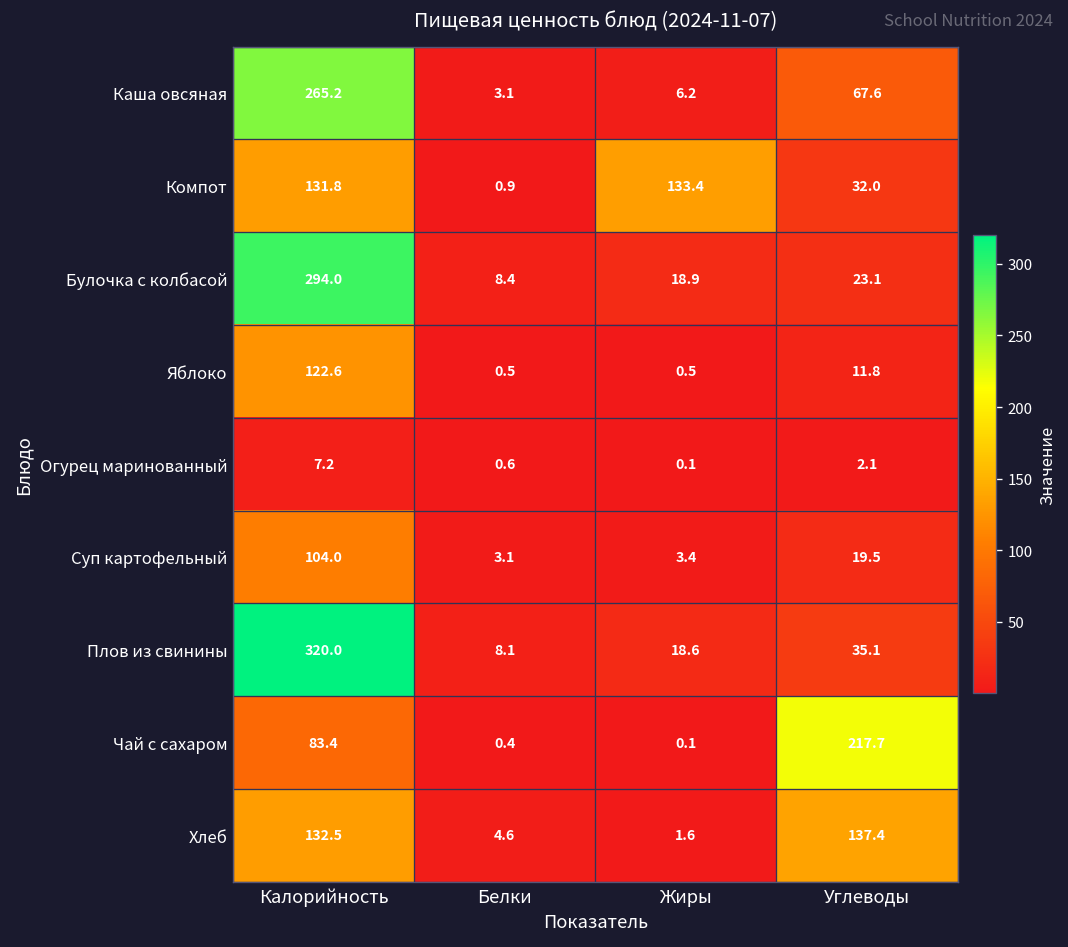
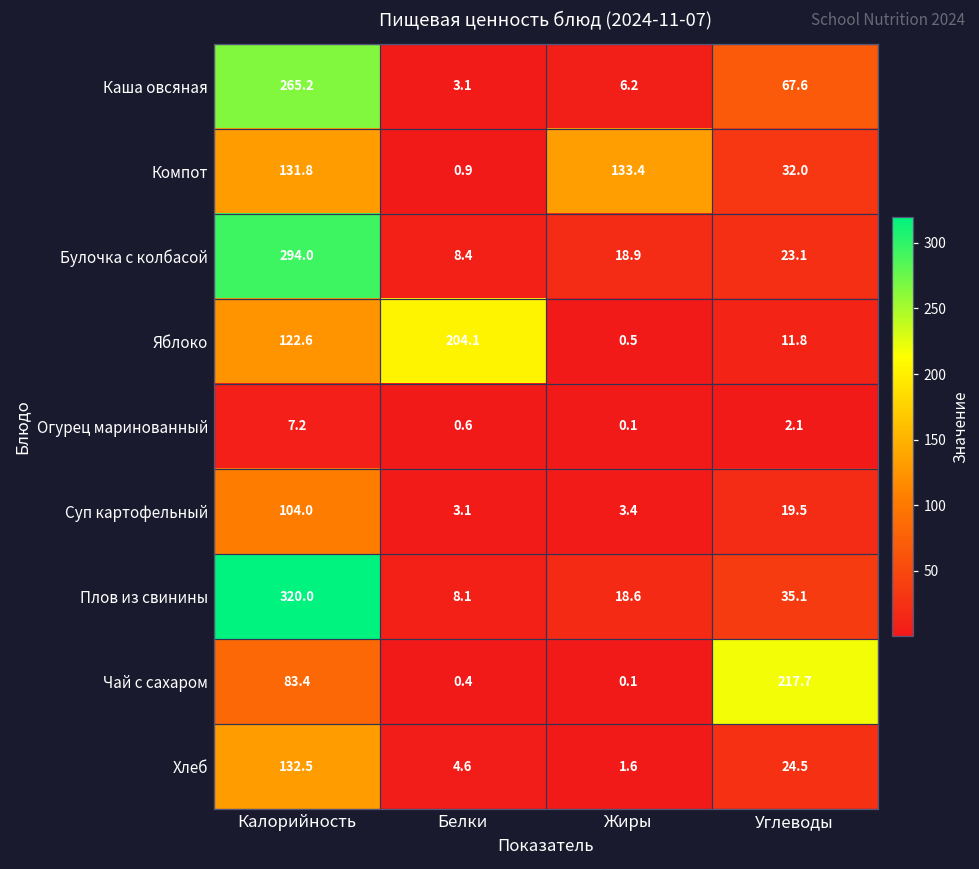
  {
    "Каша овсяная": {
      "Калорийность": 265.2,
      "Белки": 3.1,
      "Жиры": 6.2,
      "Углеводы": 67.6
    },
    "Компот": {
      "Калорийность": 131.8,
      "Белки": 0.9,
      "Жиры": 133.4,
      "Углеводы": 32.0
    },
    "Булочка с колбасой": {
      "Калорийность": 294.0,
      "Белки": 8.4,
      "Жиры": 18.9,
      "Углеводы": 23.1
    },
    "Яблоко": {
      "Калорийность": 122.6,
-     "Белки": 0.5,
+     "Белки": 204.1,
      "Жиры": 0.5,
      "Углеводы": 11.8
    },
    "Огурец маринованный": {
      "Калорийность": 7.2,
      "Белки": 0.6,
      "Жиры": 0.1,
      "Углеводы": 2.1
    },
    "Суп картофельный": {
      "Калорийность": 104.0,
      "Белки": 3.1,
      "Жиры": 3.4,
      "Углеводы": 19.5
    },
    "Плов из свинины": {
      "Калорийность": 320.0,
      "Белки": 8.1,
      "Жиры": 18.6,
      "Углеводы": 35.1
    },
    "Чай с сахаром": {
      "Калорийность": 83.4,
      "Белки": 0.4,
      "Жиры": 0.1,
      "Углеводы": 217.7
    },
    "Хлеб": {
      "Калорийность": 132.5,
      "Белки": 4.6,
      "Жиры": 1.6,
-     "Углеводы": 137.4
+     "Углеводы": 24.5
    }
  }
